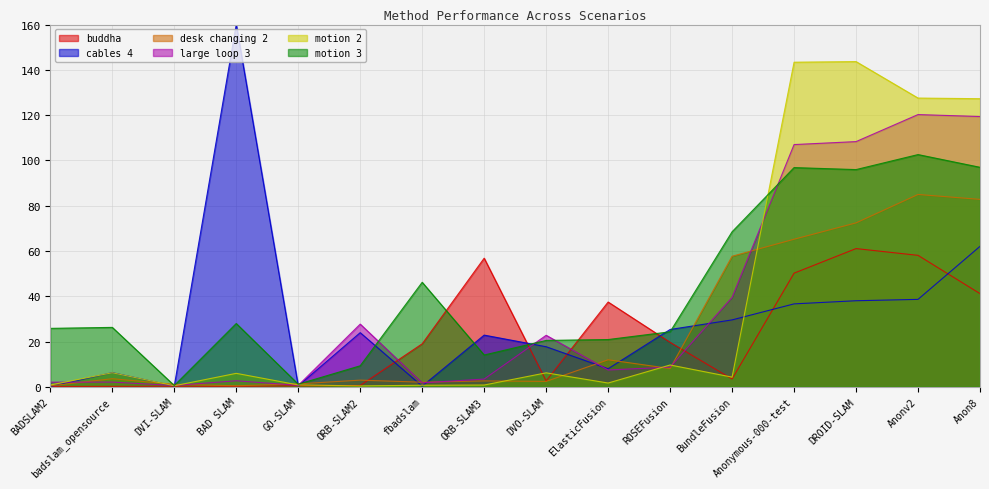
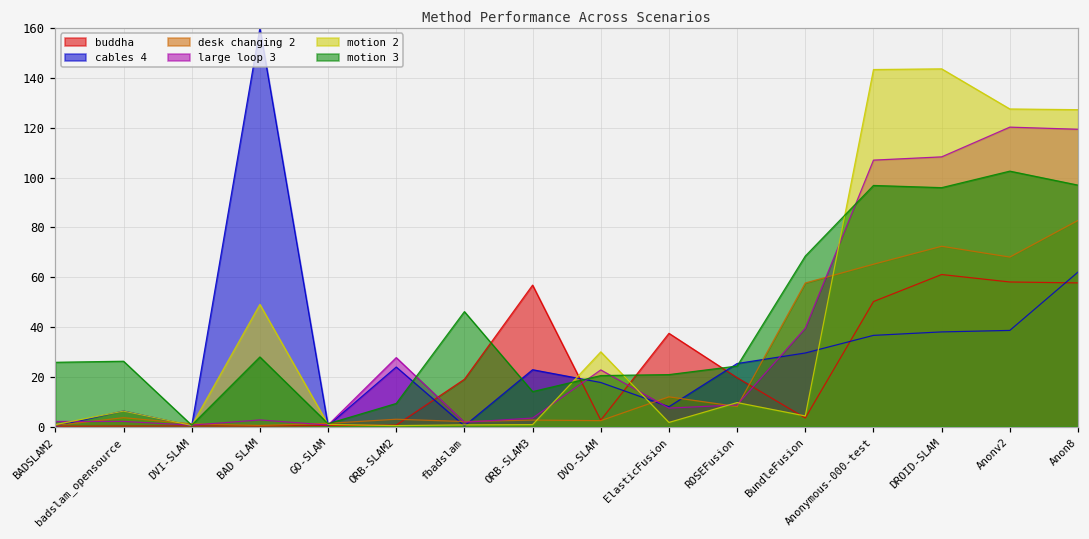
  {
    "buddha": {
      "badslam_opensource": 0,
      "fbadslam": 19,
      "ORB-SLAM3": 57,
      "ElasticFusion": 37,
      "ROSEFusion": 20,
      "Anonymous-000-test": 50,
      "DROID-SLAM": 61,
      "Anonv2": 58,
-     "Anon8": 41
+     "Anon8": 58
    },
    "cables 4": {
      "BAD SLAM": 160,
      "ORB-SLAM2": 24,
      "ORB-SLAM3": 23,
      "DVO-SLAM": 18,
      "BundleFusion": 30,
      "Anonymous-000-test": 37,
      "DROID-SLAM": 38,
      "Anonv2": 39,
      "Anon8": 62
    },
    "desk changing 2": {
      "badslam_opensource": 4,
      "ORB-SLAM2": 3,
      "ElasticFusion": 12,
      "BundleFusion": 58,
      "Anonymous-000-test": 65,
      "DROID-SLAM": 72,
-     "Anonv2": 85,
+     "Anonv2": 68,
      "Anon8": 83
    },
    "large loop 3": {
      "BADSLAM2": 2,
      "badslam_opensource": 2,
      "BAD SLAM": 3,
      "ORB-SLAM2": 28,
      "DVO-SLAM": 23,
      "BundleFusion": 40,
      "Anonymous-000-test": 107,
      "DROID-SLAM": 108,
      "Anonv2": 120,
      "Anon8": 119
    },
    "motion 2": {
-     "BAD SLAM": 6,
+     "BAD SLAM": 49,
      "ORB-SLAM3": 1,
-     "DVO-SLAM": 6,
+     "DVO-SLAM": 30,
      "ElasticFusion": 2,
      "Anonymous-000-test": 143,
      "DROID-SLAM": 144,
      "Anonv2": 128,
      "Anon8": 127
    },
    "motion 3": {
      "BADSLAM2": 26,
      "badslam_opensource": 26,
      "BAD SLAM": 28,
      "ORB-SLAM2": 9,
      "fbadslam": 46,
      "ORB-SLAM3": 14,
      "DVO-SLAM": 20,
      "ElasticFusion": 21,
      "BundleFusion": 68,
      "Anonymous-000-test": 97,
      "DROID-SLAM": 96,
      "Anonv2": 103,
      "Anon8": 97
    }
  }
